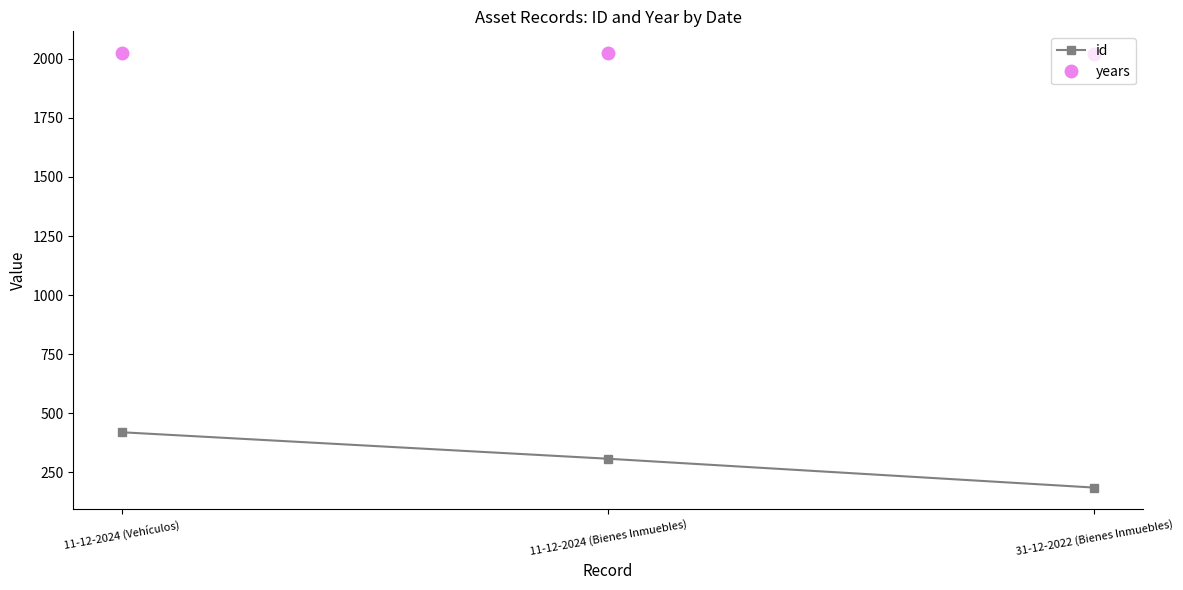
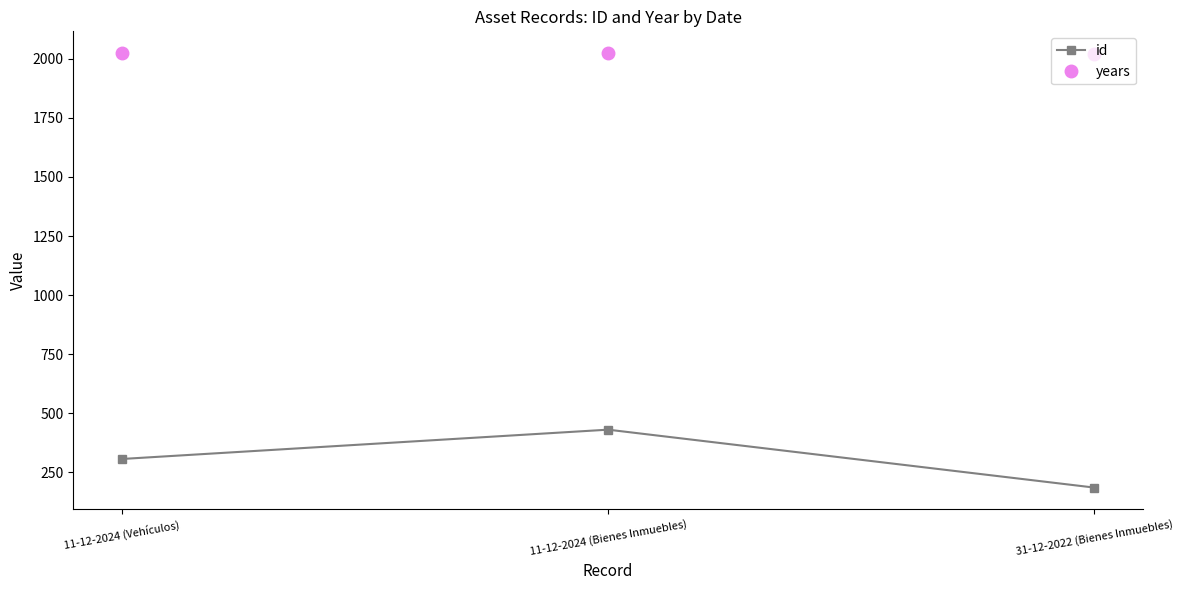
  {
    "id": {
-     "11-12-2024 (Vehículos)": 420,
-     "11-12-2024 (Bienes Inmuebles)": 310,
+     "11-12-2024 (Vehículos)": 310,
+     "11-12-2024 (Bienes Inmuebles)": 430,
      "31-12-2022 (Bienes Inmuebles)": 190
    },
    "years": {
      "11-12-2024 (Vehículos)": 2020,
      "11-12-2024 (Bienes Inmuebles)": 2020
    }
  }
